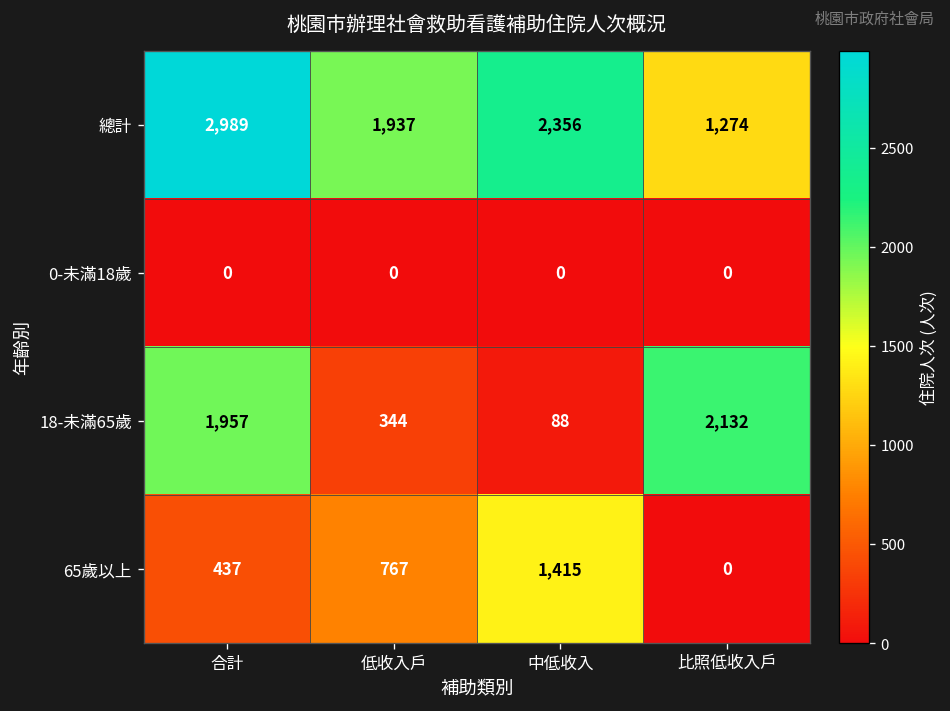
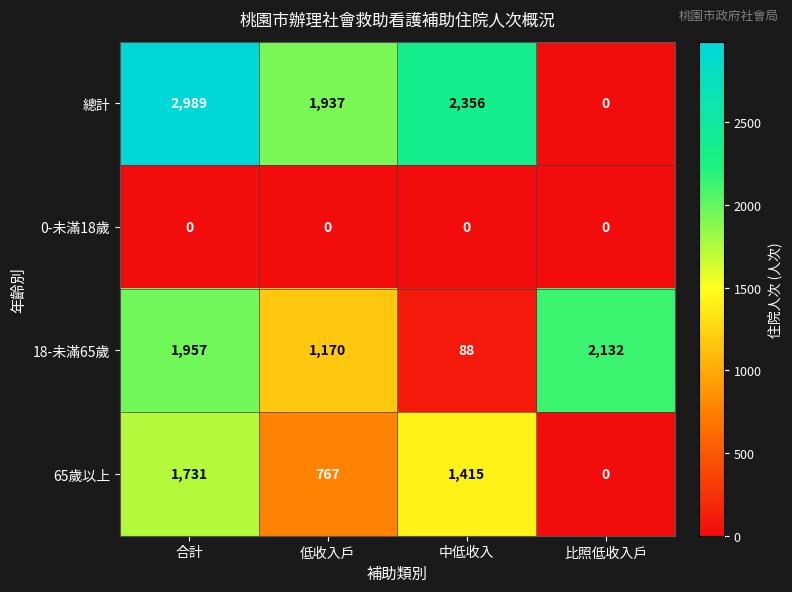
  {
    "總計": {
      "合計": "2,989",
      "低收入戶": "1,937",
      "中低收入": "2,356",
-     "比照低收入戶": "1,274"
+     "比照低收入戶": "0"
    },
    "0-未滿18歲": {
      "合計": "0",
      "低收入戶": "0",
      "中低收入": "0",
      "比照低收入戶": "0"
    },
    "18-未滿65歲": {
      "合計": "1,957",
-     "低收入戶": "344",
+     "低收入戶": "1,170",
      "中低收入": "88",
      "比照低收入戶": "2,132"
    },
    "65歲以上": {
-     "合計": "437",
+     "合計": "1,731",
      "低收入戶": "767",
      "中低收入": "1,415",
      "比照低收入戶": "0"
    }
  }
